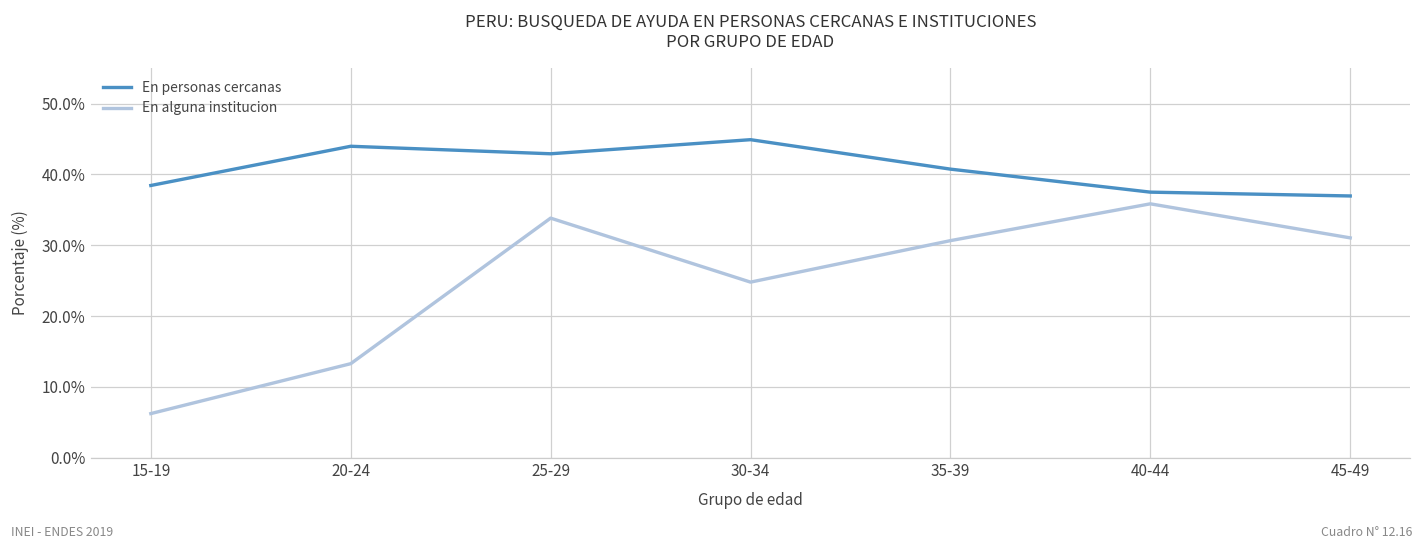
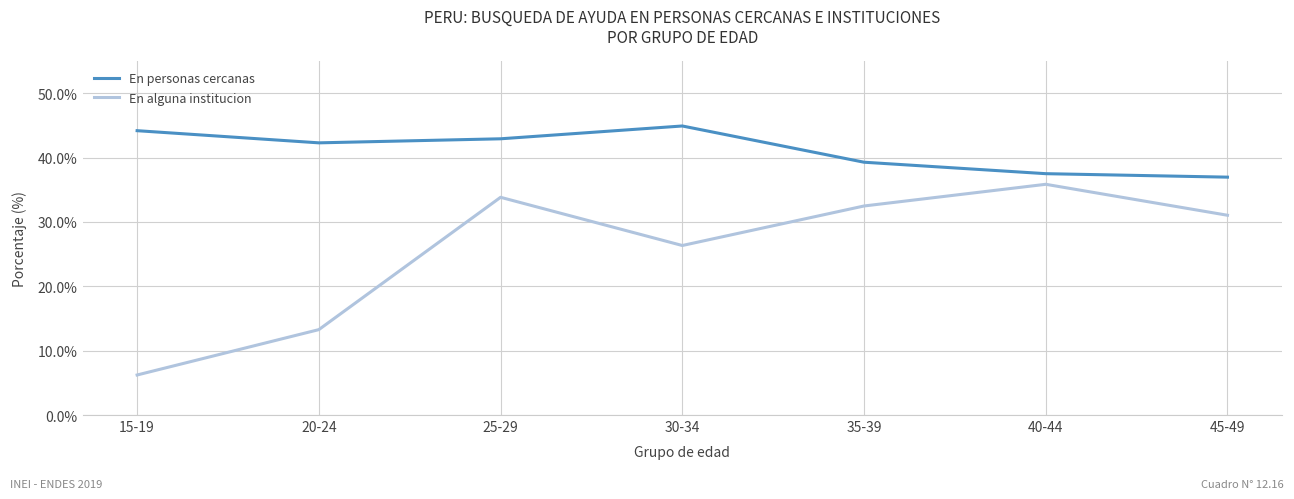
  {
    "En personas cercanas": {
-     "15-19": "38%",
-     "20-24": "44%",
+     "15-19": "44%",
+     "20-24": "42%",
      "25-29": "43%",
      "30-34": "45%",
-     "35-39": "41%",
+     "35-39": "39%",
      "40-44": "38%",
      "45-49": "37%"
    },
    "En alguna institucion": {
      "15-19": "6%",
      "20-24": "13%",
      "25-29": "34%",
-     "30-34": "25%",
-     "35-39": "31%",
+     "30-34": "26%",
+     "35-39": "32%",
      "40-44": "36%",
      "45-49": "31%"
    }
  }
